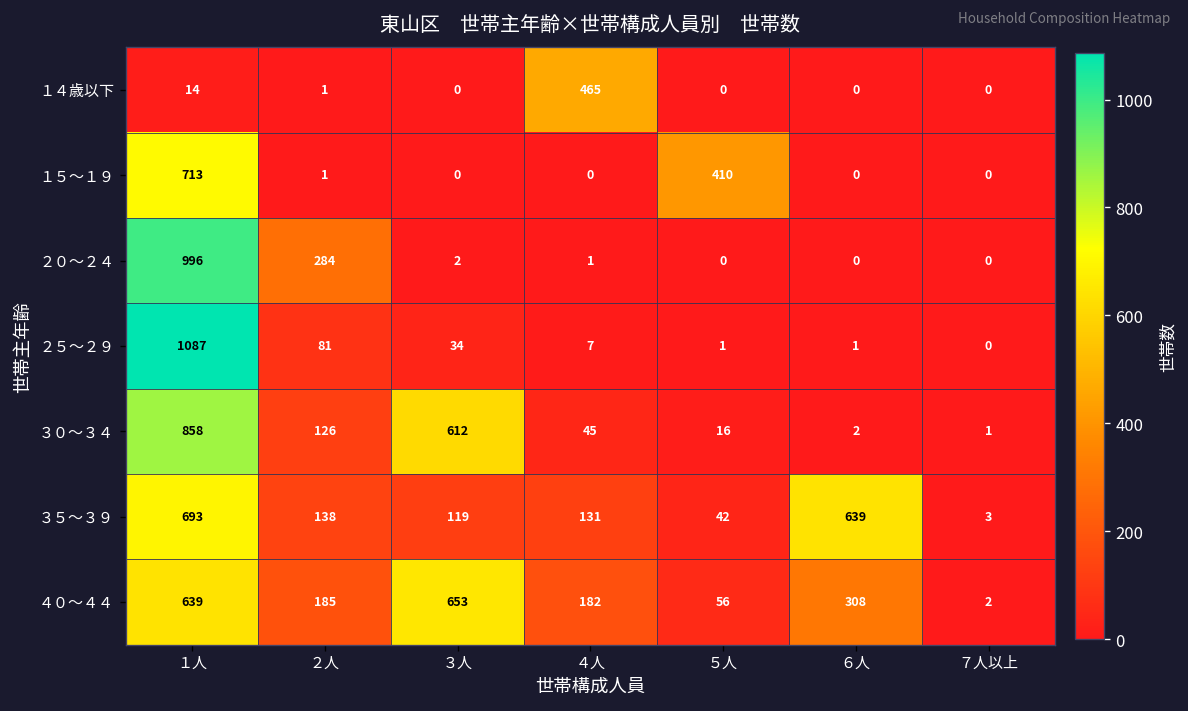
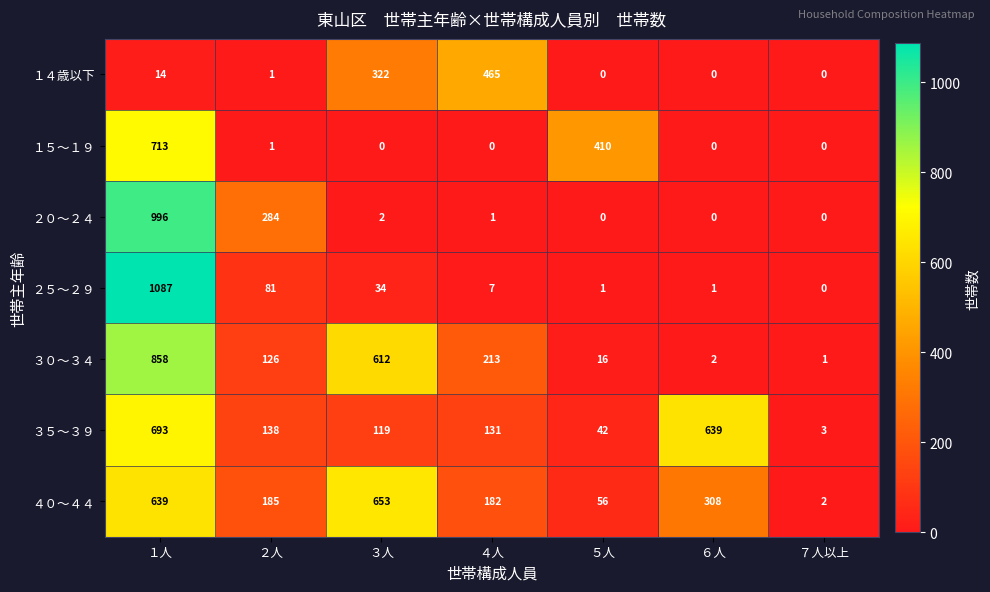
  {
    "１４歳以下": {
      "１人": 14,
      "２人": 1,
-     "３人": 0,
+     "３人": 322,
      "４人": 465,
      "５人": 0,
      "６人": 0,
      "７人以上": 0
    },
    "１５～１９": {
      "１人": 713,
      "２人": 1,
      "３人": 0,
      "４人": 0,
      "５人": 410,
      "６人": 0,
      "７人以上": 0
    },
    "２０～２４": {
      "１人": 996,
      "２人": 284,
      "３人": 2,
      "４人": 1,
      "５人": 0,
      "６人": 0,
      "７人以上": 0
    },
    "２５～２９": {
      "１人": 1087,
      "２人": 81,
      "３人": 34,
      "４人": 7,
      "５人": 1,
      "６人": 1,
      "７人以上": 0
    },
    "３０～３４": {
      "１人": 858,
      "２人": 126,
      "３人": 612,
-     "４人": 45,
+     "４人": 213,
      "５人": 16,
      "６人": 2,
      "７人以上": 1
    },
    "３５～３９": {
      "１人": 693,
      "２人": 138,
      "３人": 119,
      "４人": 131,
      "５人": 42,
      "６人": 639,
      "７人以上": 3
    },
    "４０～４４": {
      "１人": 639,
      "２人": 185,
      "３人": 653,
      "４人": 182,
      "５人": 56,
      "６人": 308,
      "７人以上": 2
    }
  }
